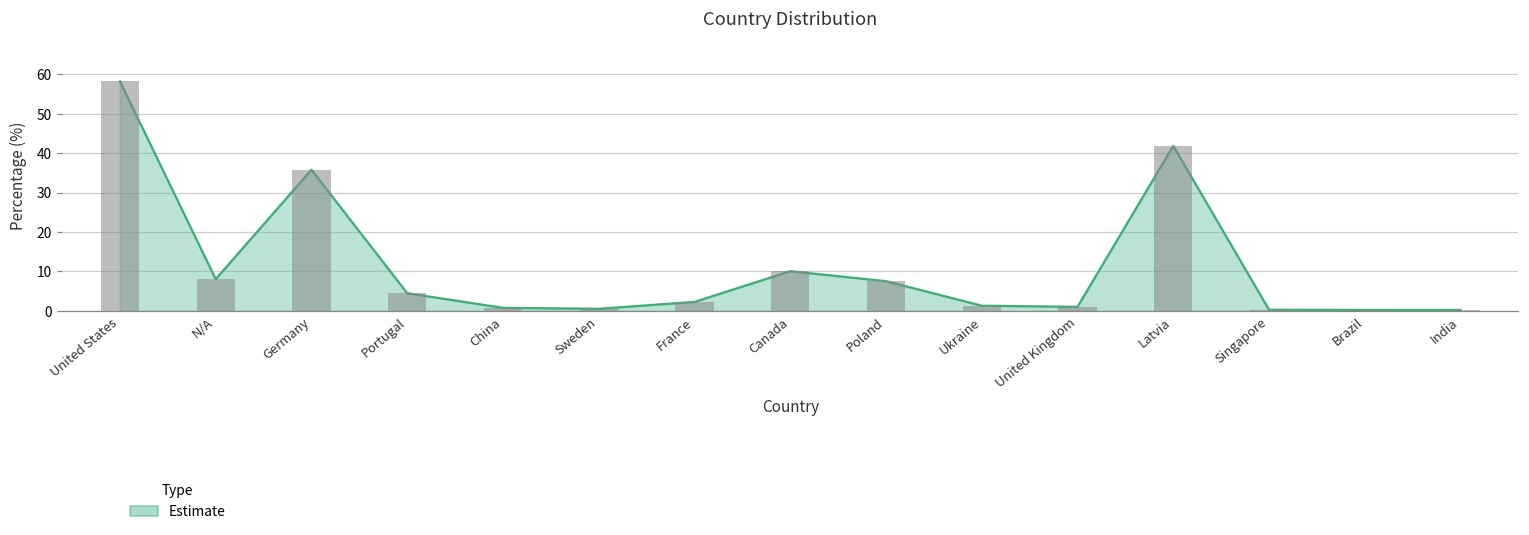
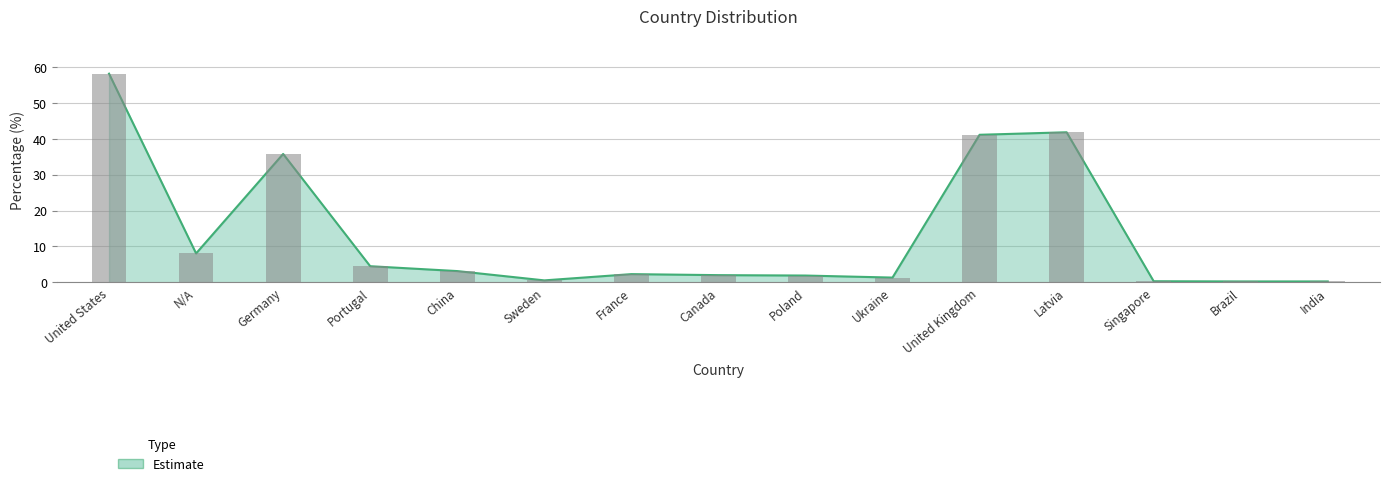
  {
    "United States": 58,
    "N/A": 8,
    "Germany": 36,
    "Portugal": 4,
-   "China": 1,
+   "China": 3,
    "Sweden": 1,
    "France": 2,
-   "Canada": 10,
-   "Poland": 8,
+   "Canada": 2,
+   "Poland": 2,
    "Ukraine": 1,
-   "United Kingdom": 1,
+   "United Kingdom": 41,
    "Latvia": 42,
    "Singapore": 0,
    "Brazil": 0,
    "India": 0
  }
